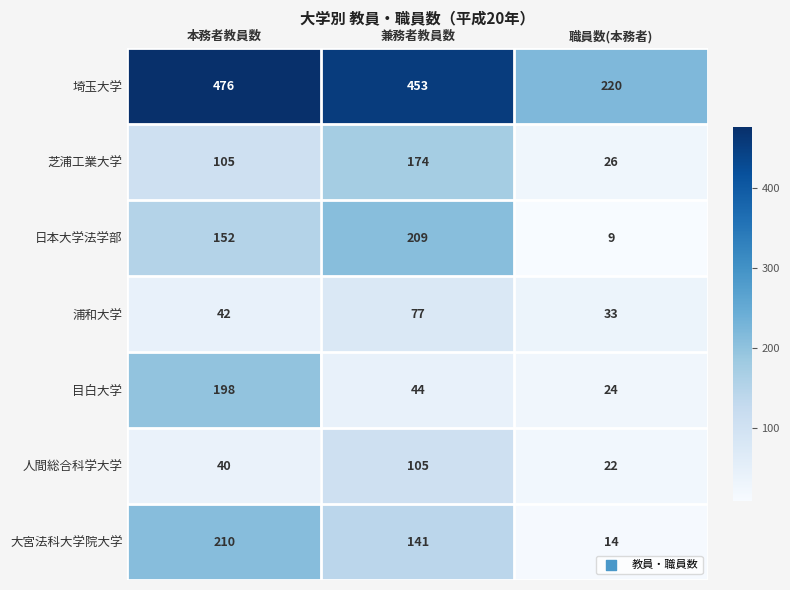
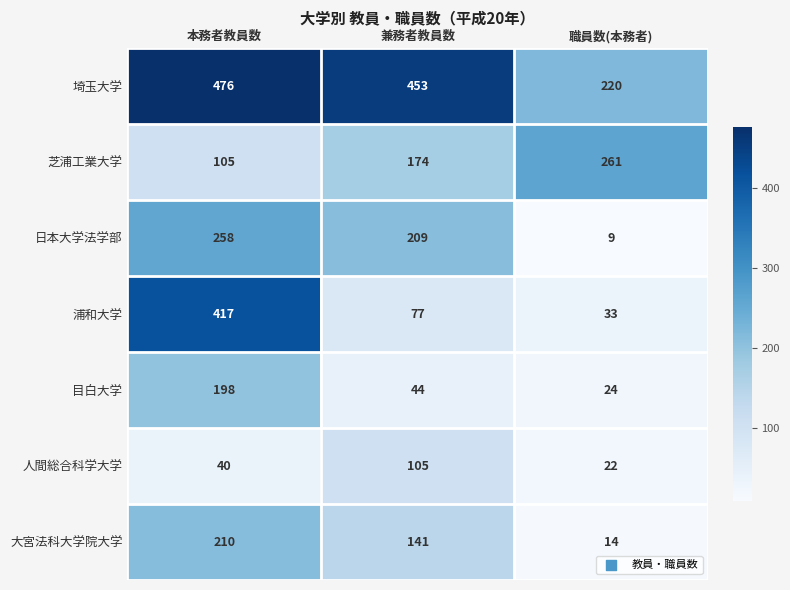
  {
    "埼玉大学": {
      "本務者教員数": 476,
      "兼務者教員数": 453,
      "職員数(本務者)": 220
    },
    "芝浦工業大学": {
      "本務者教員数": 105,
      "兼務者教員数": 174,
-     "職員数(本務者)": 26
+     "職員数(本務者)": 261
    },
    "日本大学法学部": {
-     "本務者教員数": 152,
+     "本務者教員数": 258,
      "兼務者教員数": 209,
      "職員数(本務者)": 9
    },
    "浦和大学": {
-     "本務者教員数": 42,
+     "本務者教員数": 417,
      "兼務者教員数": 77,
      "職員数(本務者)": 33
    },
    "目白大学": {
      "本務者教員数": 198,
      "兼務者教員数": 44,
      "職員数(本務者)": 24
    },
    "人間総合科学大学": {
      "本務者教員数": 40,
      "兼務者教員数": 105,
      "職員数(本務者)": 22
    },
    "大宮法科大学院大学": {
      "本務者教員数": 210,
      "兼務者教員数": 141,
      "職員数(本務者)": 14
    }
  }
